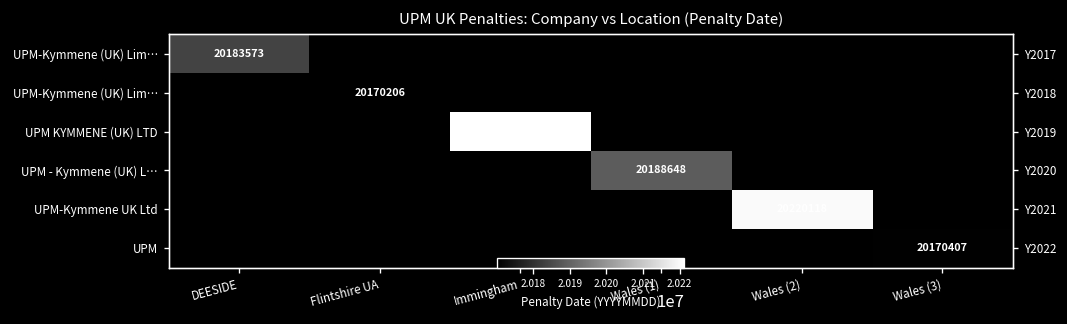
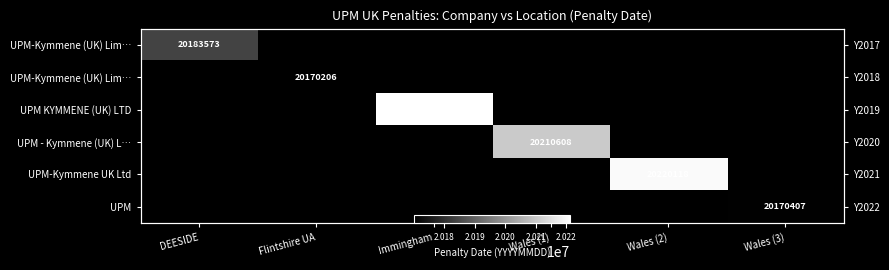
  {
    "UPM-Kymmene (UK) Lim…": {
      "DEESIDE": 20183573,
      "Flintshire UA": 20170206
    },
    "UPM - Kymmene (UK) L…": {
-     "Wales (1)": 20188648
+     "Wales (1)": 20210608
    },
    "UPM": {
      "Wales (3)": 20170407
    }
  }
